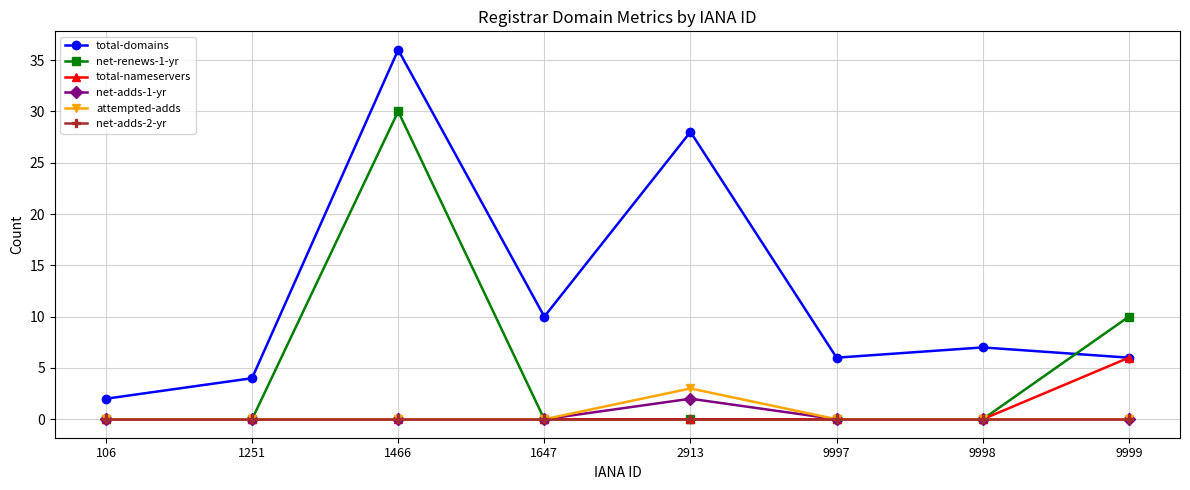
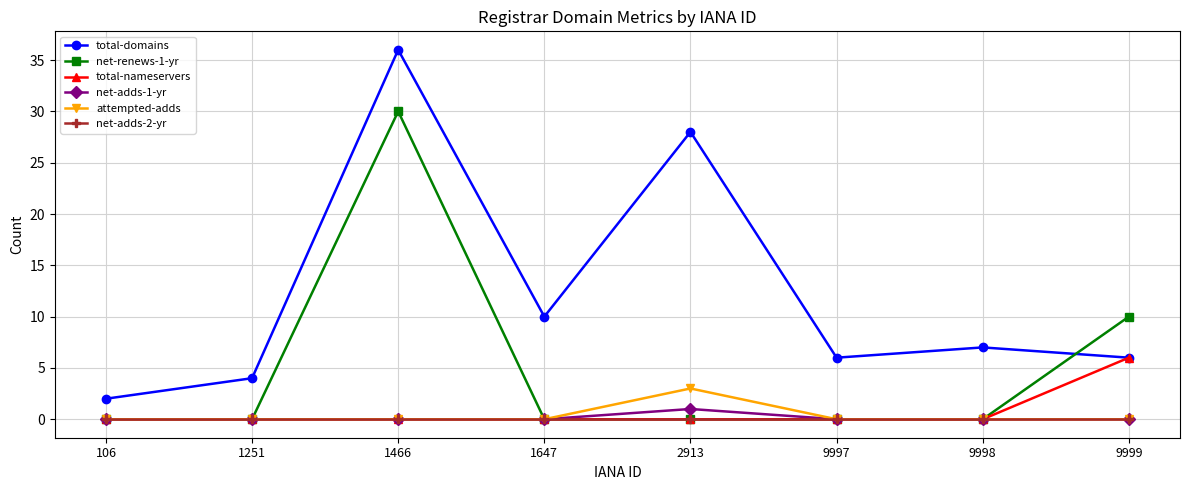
  {
    "total-domains": {
      "106": 2,
      "1251": 4,
      "1466": 36,
      "1647": 10,
      "2913": 28,
      "9997": 6,
      "9998": 7
    },
    "net-renews-1-yr": {
      "1466": 30,
      "9999": 10
    },
    "net-adds-1-yr": {
-     "2913": 2
+     "2913": 1
    },
    "attempted-adds": {
      "2913": 3
    }
  }
